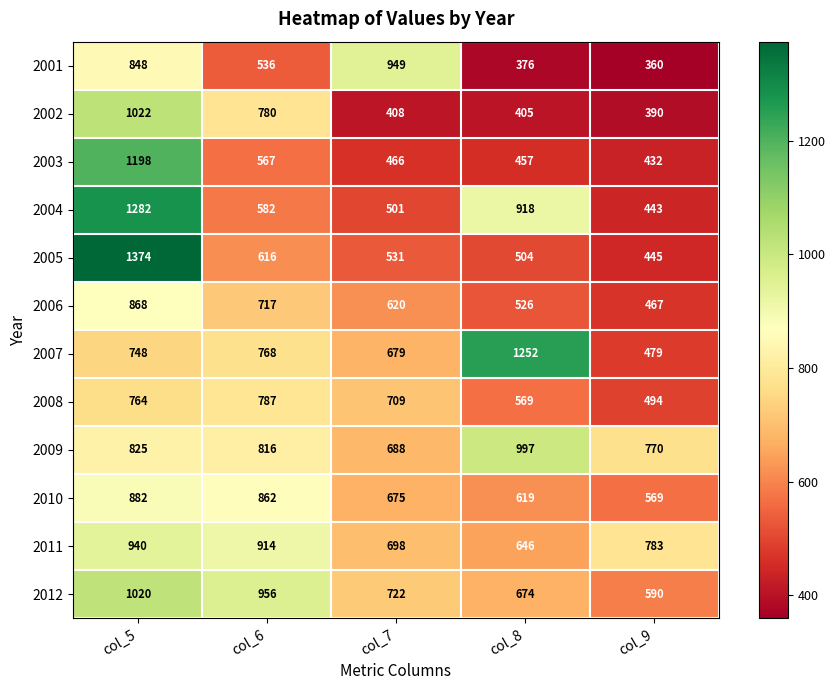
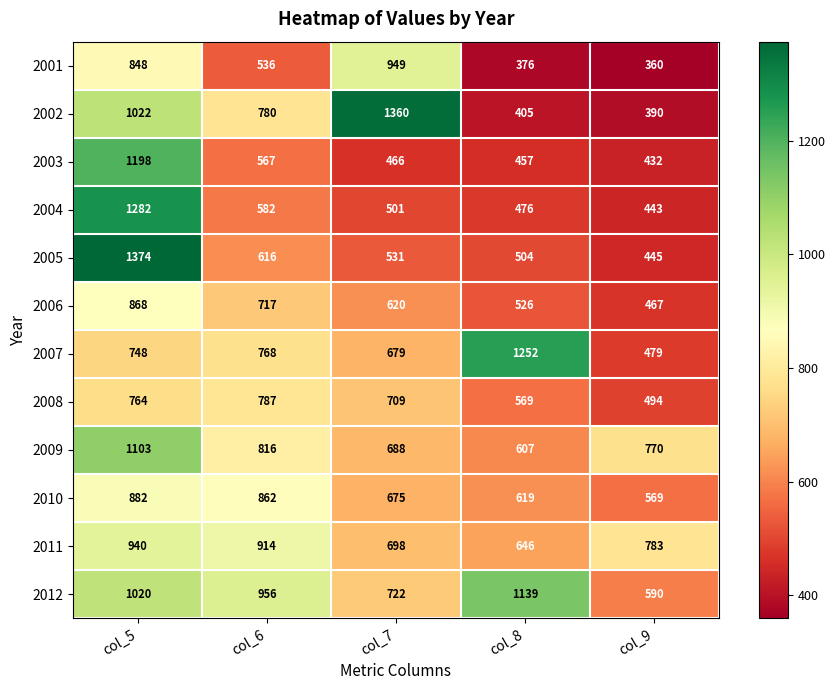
  {
    "2001": {
      "col_5": 848,
      "col_6": 536,
      "col_7": 949,
      "col_8": 376,
      "col_9": 360
    },
    "2002": {
      "col_5": 1022,
      "col_6": 780,
-     "col_7": 408,
+     "col_7": 1360,
      "col_8": 405,
      "col_9": 390
    },
    "2003": {
      "col_5": 1198,
      "col_6": 567,
      "col_7": 466,
      "col_8": 457,
      "col_9": 432
    },
    "2004": {
      "col_5": 1282,
      "col_6": 582,
      "col_7": 501,
-     "col_8": 918,
+     "col_8": 476,
      "col_9": 443
    },
    "2005": {
      "col_5": 1374,
      "col_6": 616,
      "col_7": 531,
      "col_8": 504,
      "col_9": 445
    },
    "2006": {
      "col_5": 868,
      "col_6": 717,
      "col_7": 620,
      "col_8": 526,
      "col_9": 467
    },
    "2007": {
      "col_5": 748,
      "col_6": 768,
      "col_7": 679,
      "col_8": 1252,
      "col_9": 479
    },
    "2008": {
      "col_5": 764,
      "col_6": 787,
      "col_7": 709,
      "col_8": 569,
      "col_9": 494
    },
    "2009": {
-     "col_5": 825,
+     "col_5": 1103,
      "col_6": 816,
      "col_7": 688,
-     "col_8": 997,
+     "col_8": 607,
      "col_9": 770
    },
    "2010": {
      "col_5": 882,
      "col_6": 862,
      "col_7": 675,
      "col_8": 619,
      "col_9": 569
    },
    "2011": {
      "col_5": 940,
      "col_6": 914,
      "col_7": 698,
      "col_8": 646,
      "col_9": 783
    },
    "2012": {
      "col_5": 1020,
      "col_6": 956,
      "col_7": 722,
-     "col_8": 674,
+     "col_8": 1139,
      "col_9": 590
    }
  }
